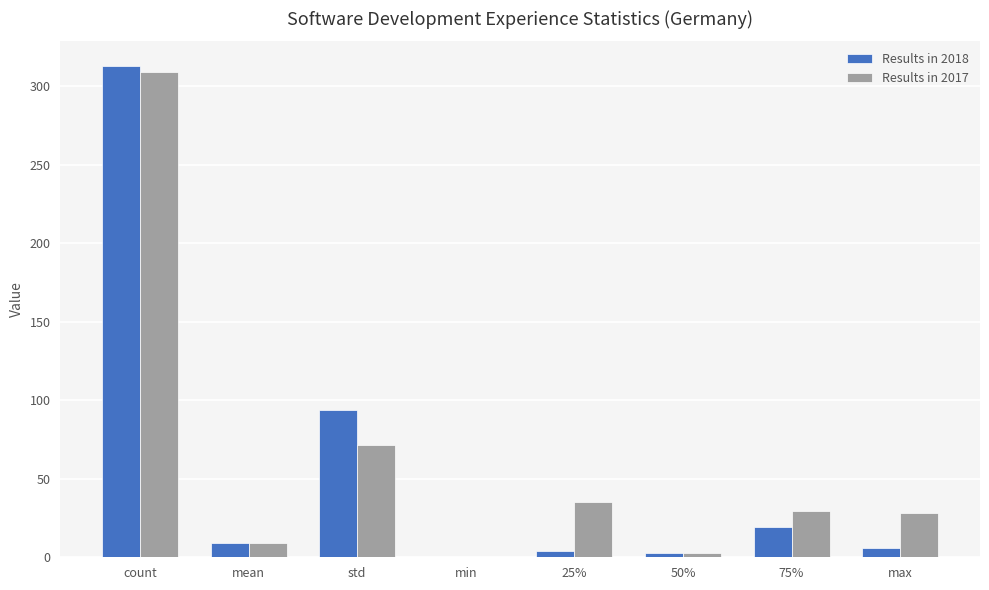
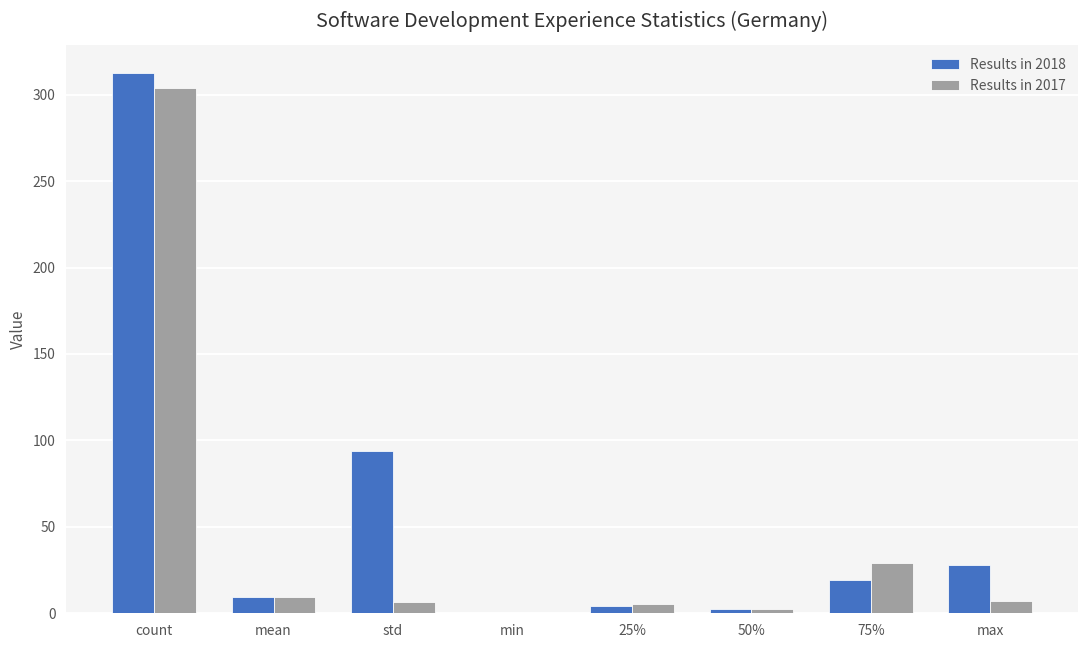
  {
    "Results in 2018": {
      "count": 313,
      "mean": 9,
      "std": 94,
      "min": 0,
      "25%": 4,
      "50%": 3,
      "75%": 19,
-     "max": 6
+     "max": 28
    },
    "Results in 2017": {
-     "count": 309,
+     "count": 304,
      "mean": 9,
-     "std": 72,
+     "std": 6,
      "min": 0,
-     "25%": 35,
+     "25%": 5,
      "50%": 3,
      "75%": 29,
-     "max": 28
+     "max": 7
    }
  }
